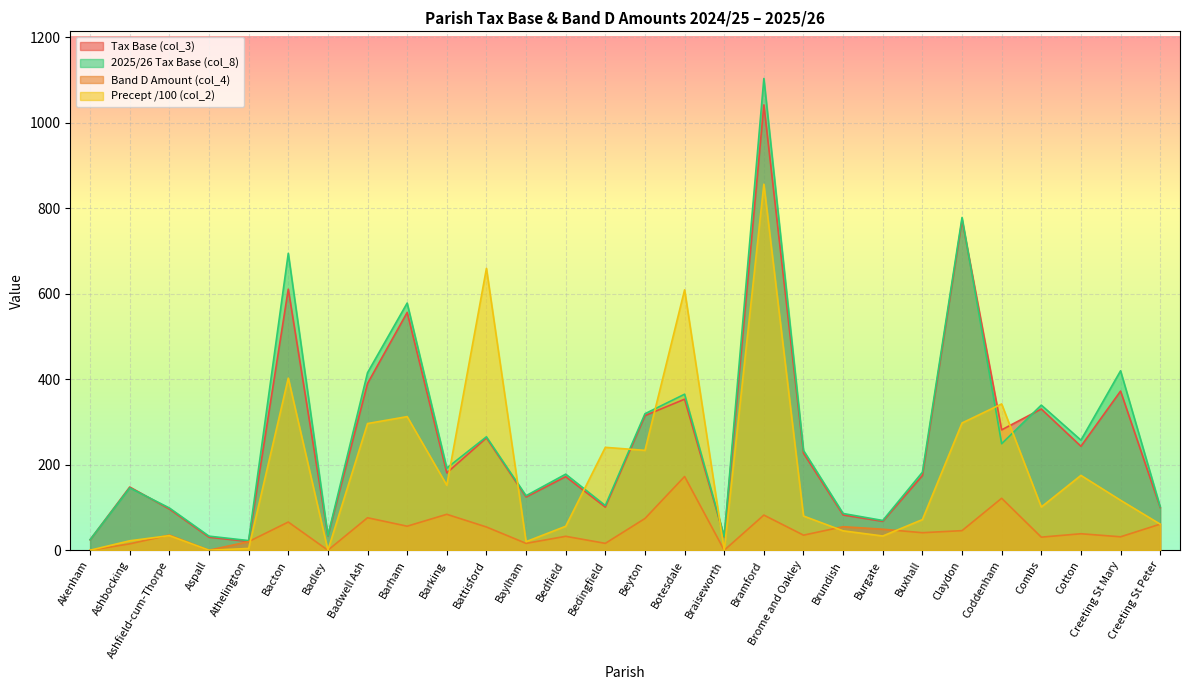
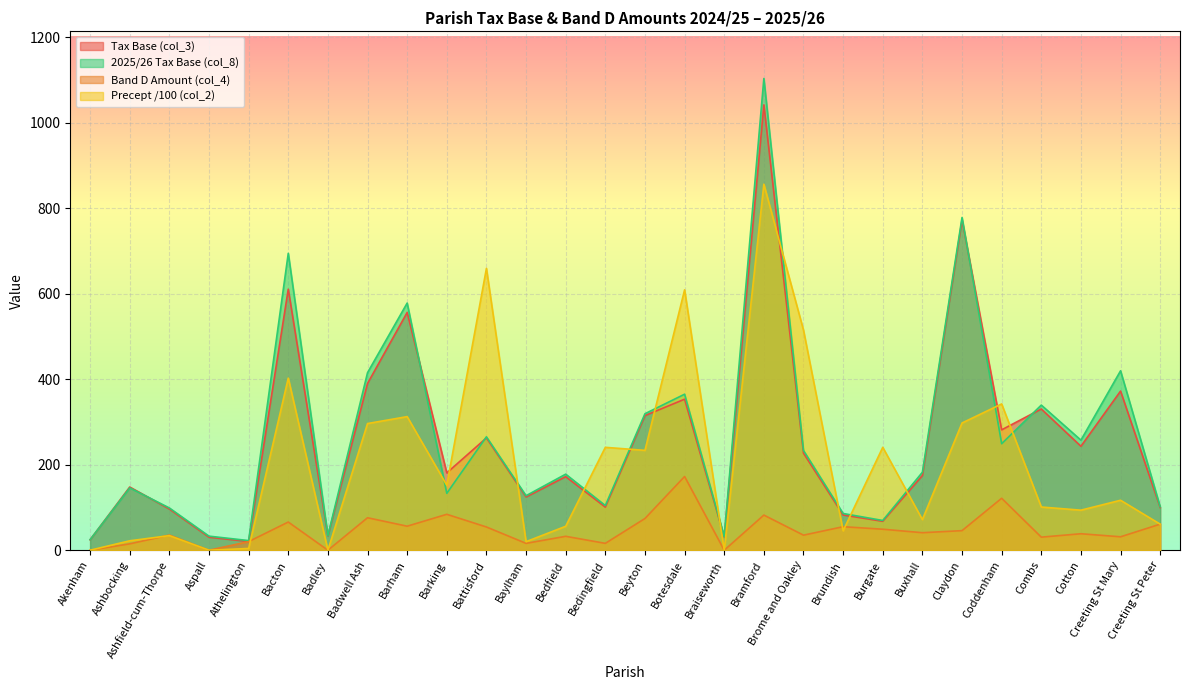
  {
    "2025/26 Tax Base (col_8)": {
      "Bacton": 690,
      "Badwell Ash": 420,
      "Barham": 580,
-     "Barking": 190,
+     "Barking": 130,
      "Botesdale": 360,
      "Bramford": 1100,
      "Brome and Oakley": 230,
      "Buxhall": 180,
      "Coddenham": 250,
      "Combs": 340,
      "Cotton": 260,
      "Creeting St Mary": 420
    },
    "Precept /100 (col_2)": {
      "Ashbocking": 20,
      "Athelington": 0,
      "Bacton": 400,
      "Badwell Ash": 300,
      "Barham": 310,
      "Barking": 150,
      "Battisford": 660,
      "Bedfield": 60,
      "Bedingfield": 240,
      "Beyton": 230,
      "Botesdale": 610,
      "Bramford": 860,
-     "Brome and Oakley": 80,
+     "Brome and Oakley": 510,
      "Brundish": 50,
-     "Burgate": 30,
+     "Burgate": 240,
      "Buxhall": 70,
      "Claydon": 300,
      "Coddenham": 340,
      "Combs": 100,
-     "Cotton": 180,
+     "Cotton": 90,
      "Creeting St Mary": 120
    }
  }
